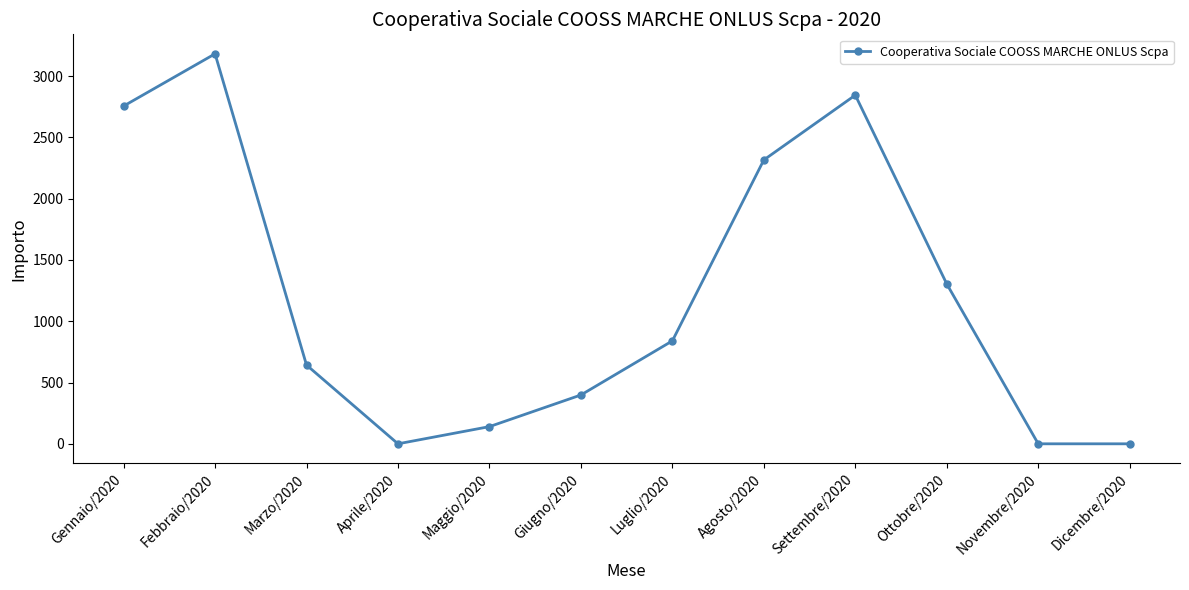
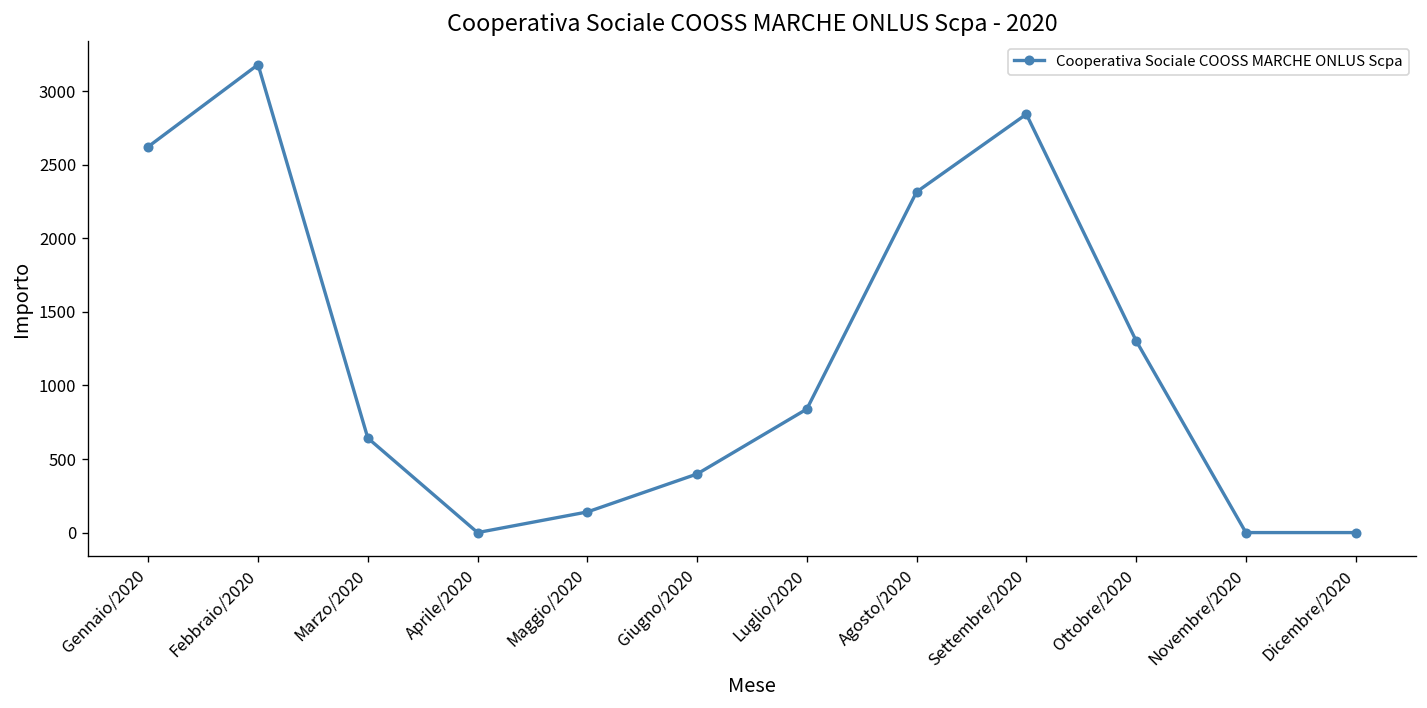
  {
-   "Gennaio/2020": 2760,
+   "Gennaio/2020": 2620,
    "Febbraio/2020": 3180,
    "Marzo/2020": 640,
    "Aprile/2020": 0,
    "Maggio/2020": 140,
    "Giugno/2020": 400,
    "Luglio/2020": 840,
    "Agosto/2020": 2320,
    "Settembre/2020": 2840,
    "Ottobre/2020": 1300,
    "Novembre/2020": 0,
    "Dicembre/2020": 0
  }
